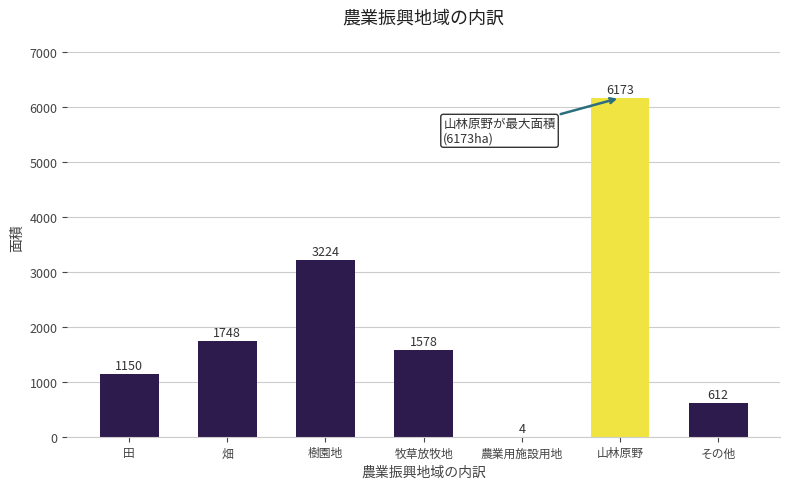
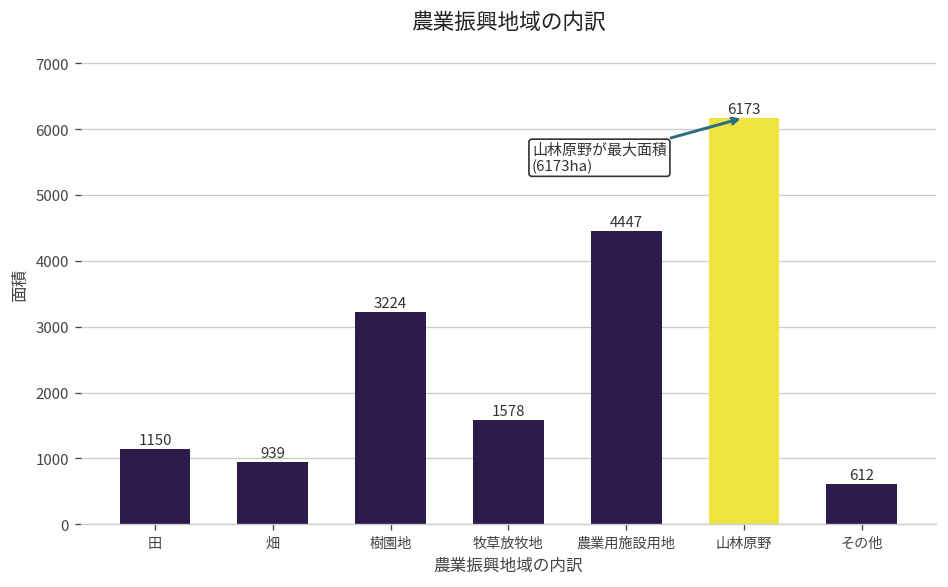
  {
    "田": 1150,
-   "畑": 1748,
+   "畑": 939,
    "樹園地": 3224,
    "牧草放牧地": 1578,
-   "農業用施設用地": 4,
+   "農業用施設用地": 4447,
    "山林原野": 6173,
    "その他": 612
  }
